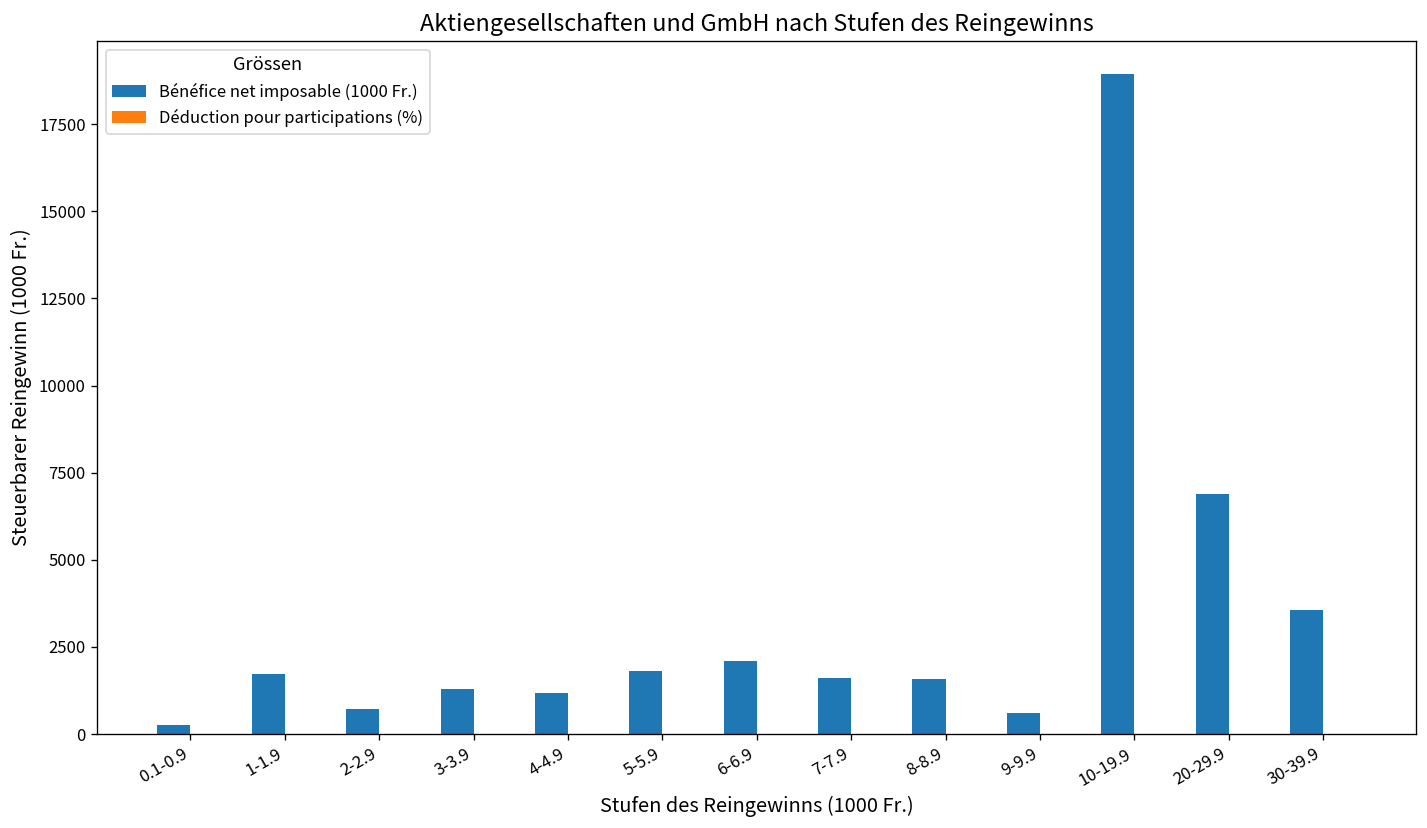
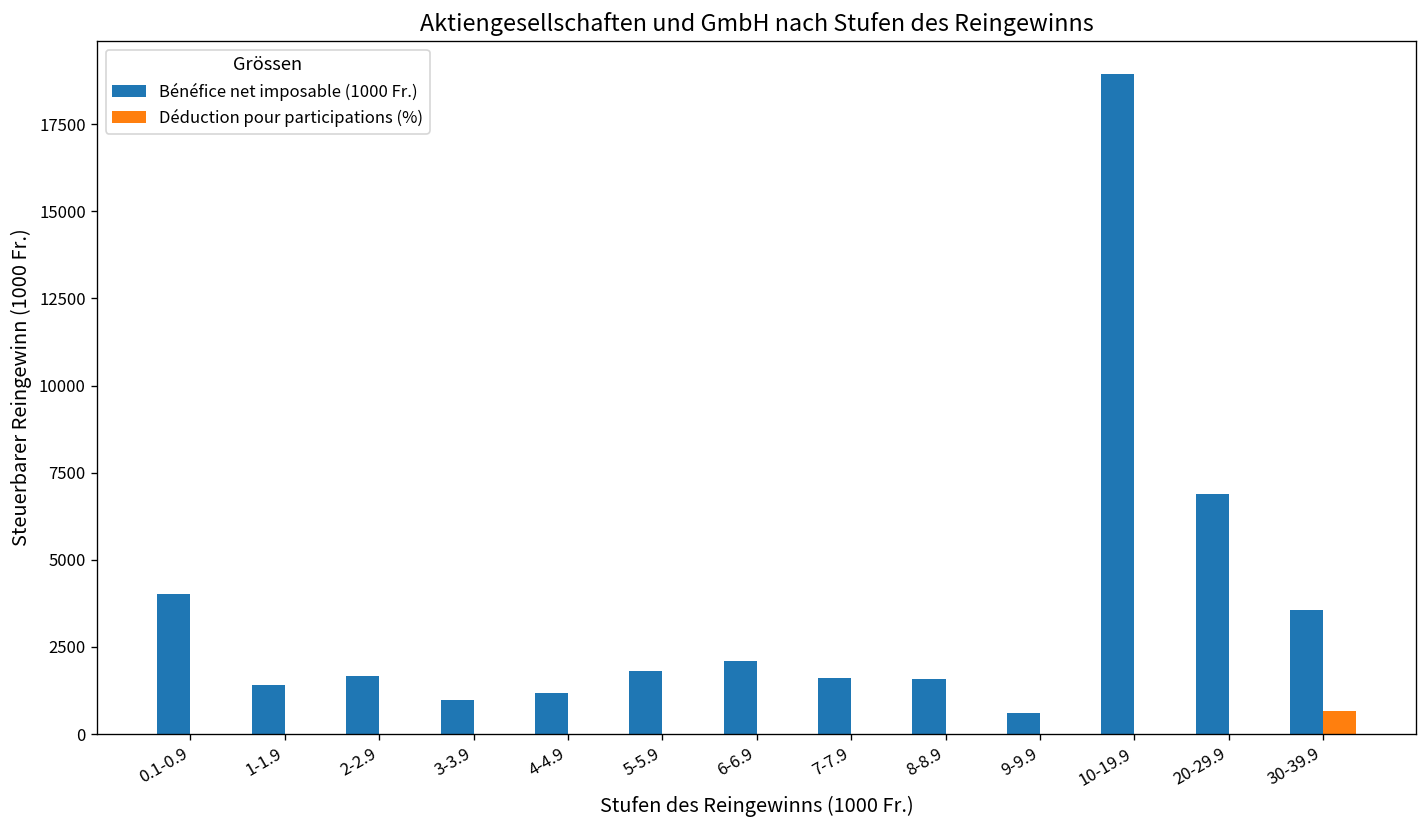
  {
    "Bénéfice net imposable (1000 Fr.)": {
-     "0.1-0.9": 300,
-     "1-1.9": 1700,
-     "2-2.9": 700,
-     "3-3.9": 1300,
+     "0.1-0.9": 4000,
+     "1-1.9": 1400,
+     "2-2.9": 1700,
+     "3-3.9": 1000,
      "4-4.9": 1200,
      "5-5.9": 1800,
      "6-6.9": 2100,
      "7-7.9": 1600,
      "8-8.9": 1600,
      "9-9.9": 600,
      "10-19.9": 18900,
      "20-29.9": 6900,
      "30-39.9": 3600
    },
    "Déduction pour participations (%)": {
      "2-2.9": 0,
      "3-3.9": 0,
-     "30-39.9": 0
+     "30-39.9": 700
    }
  }
